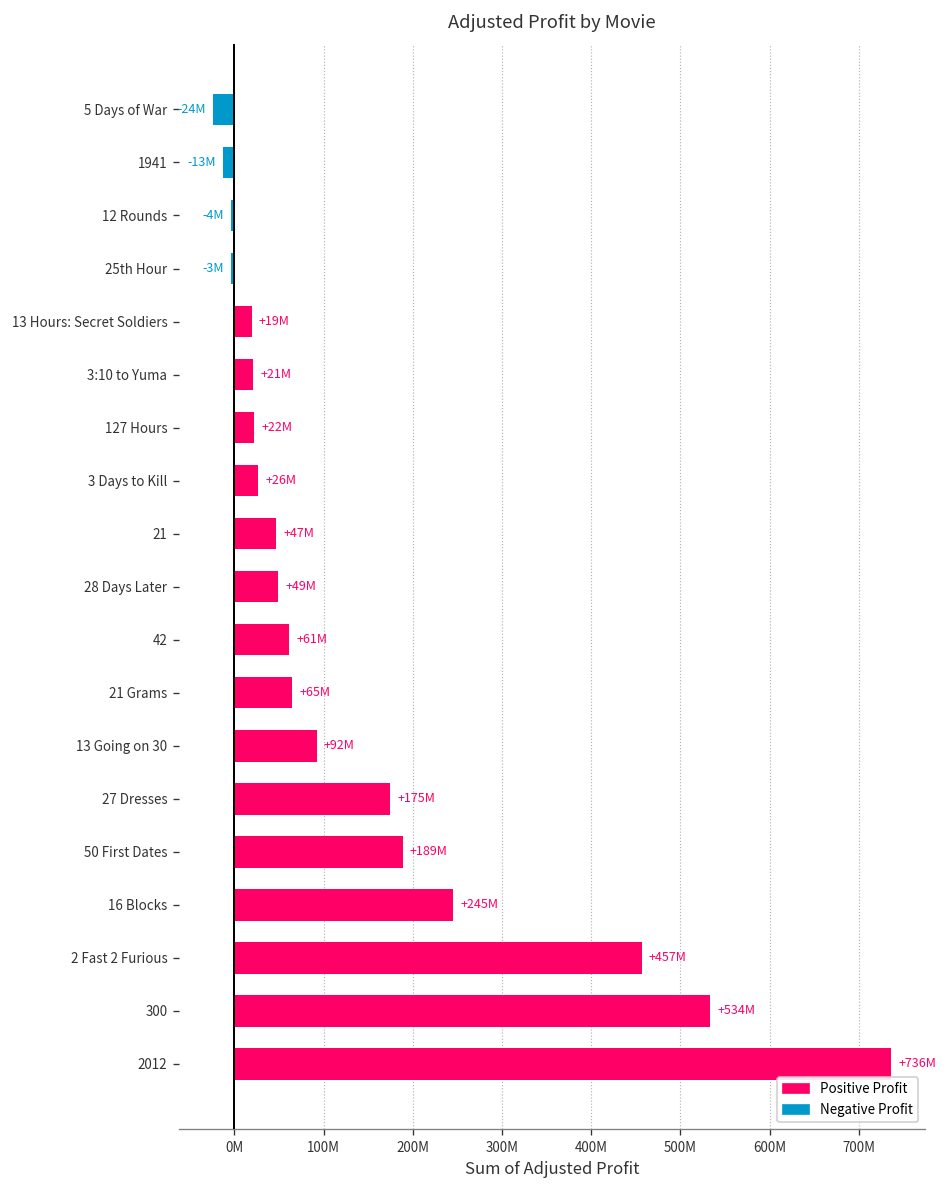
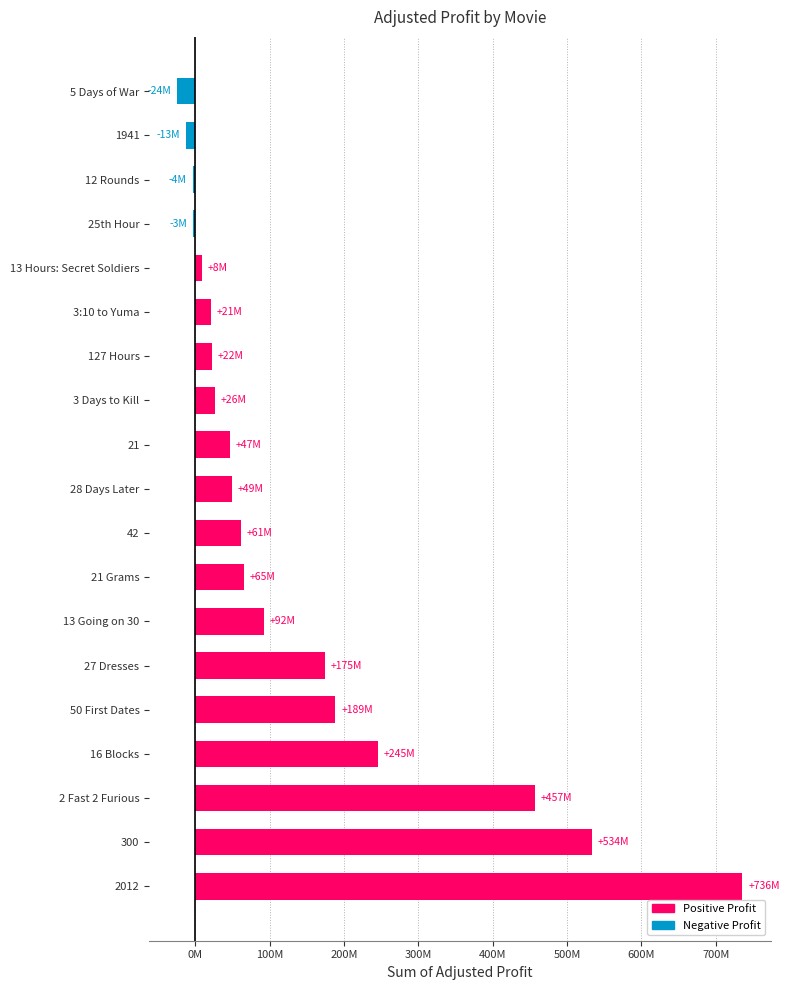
  {
    "5 Days of War": "-24M",
    "1941": "-13M",
    "12 Rounds": "-4M",
    "25th Hour": "-3M",
-   "13 Hours: Secret Soldiers": "+19M",
+   "13 Hours: Secret Soldiers": "+8M",
    "3:10 to Yuma": "+21M",
    "127 Hours": "+22M",
    "3 Days to Kill": "+26M",
    "21": "+47M",
    "28 Days Later": "+49M",
    "42": "+61M",
    "21 Grams": "+65M",
    "13 Going on 30": "+92M",
    "27 Dresses": "+175M",
    "50 First Dates": "+189M",
    "16 Blocks": "+245M",
    "2 Fast 2 Furious": "+457M",
    "300": "+534M",
    "2012": "+736M"
  }
